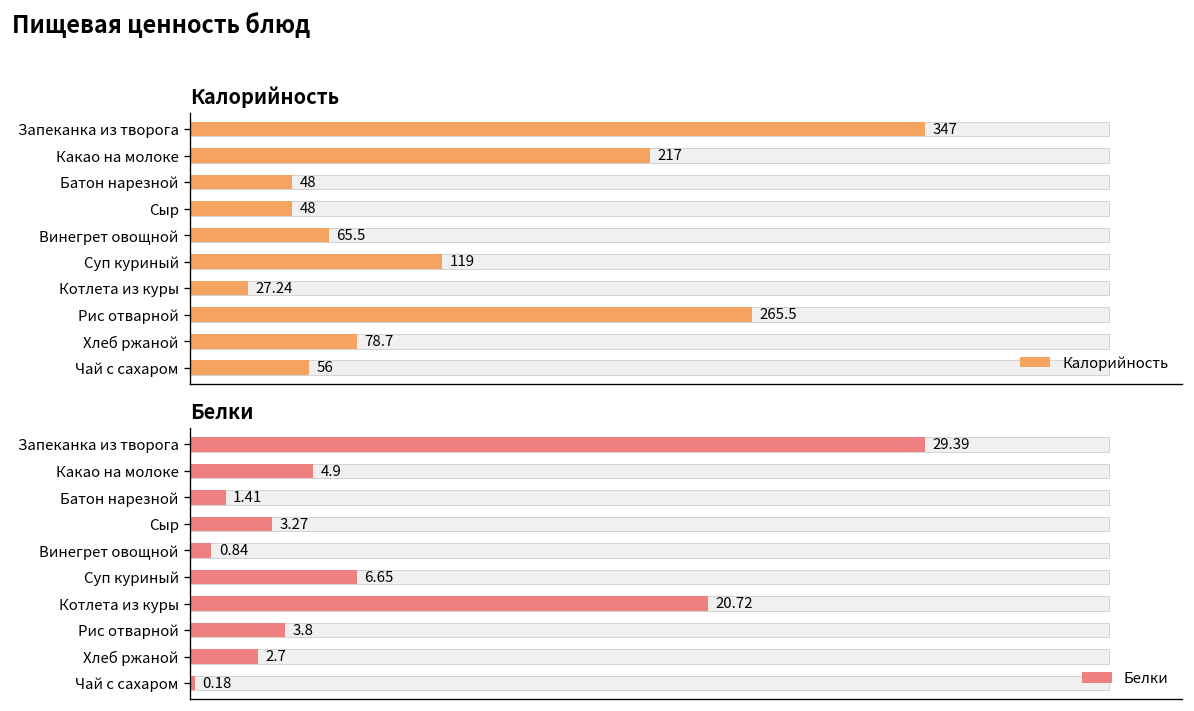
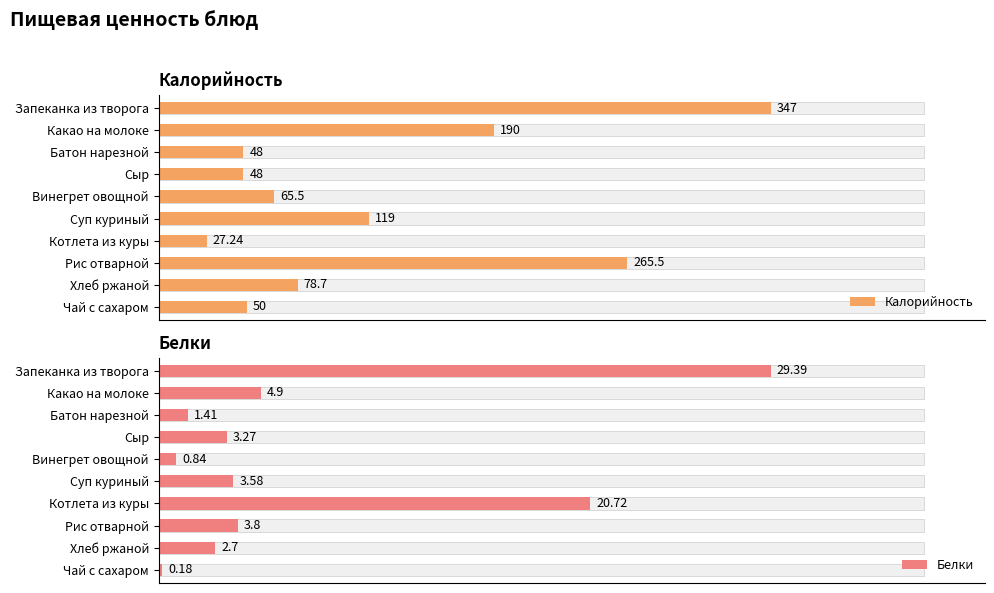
  {
    "Калорийность": {
      "Запеканка из творога": 347,
-     "Какао на молоке": 217,
+     "Какао на молоке": 190,
      "Батон нарезной": 48,
      "Сыр": 48,
      "Винегрет овощной": 65.5,
      "Суп куриный": 119,
      "Котлета из куры": 27.24,
      "Рис отварной": 265.5,
      "Хлеб ржаной": 78.7,
-     "Чай с сахаром": 56
+     "Чай с сахаром": 50
    },
    "Белки": {
      "Запеканка из творога": 29.39,
      "Какао на молоке": 4.9,
      "Батон нарезной": 1.41,
      "Сыр": 3.27,
      "Винегрет овощной": 0.84,
-     "Суп куриный": 6.65,
+     "Суп куриный": 3.58,
      "Котлета из куры": 20.72,
      "Рис отварной": 3.8,
      "Хлеб ржаной": 2.7,
      "Чай с сахаром": 0.18
    }
  }
